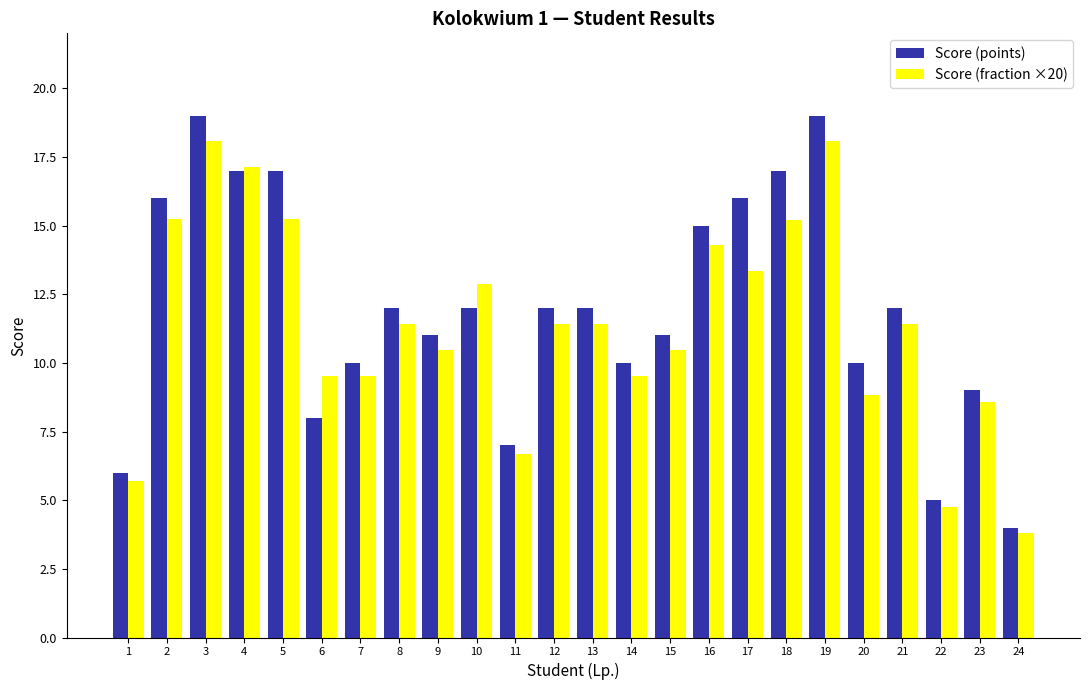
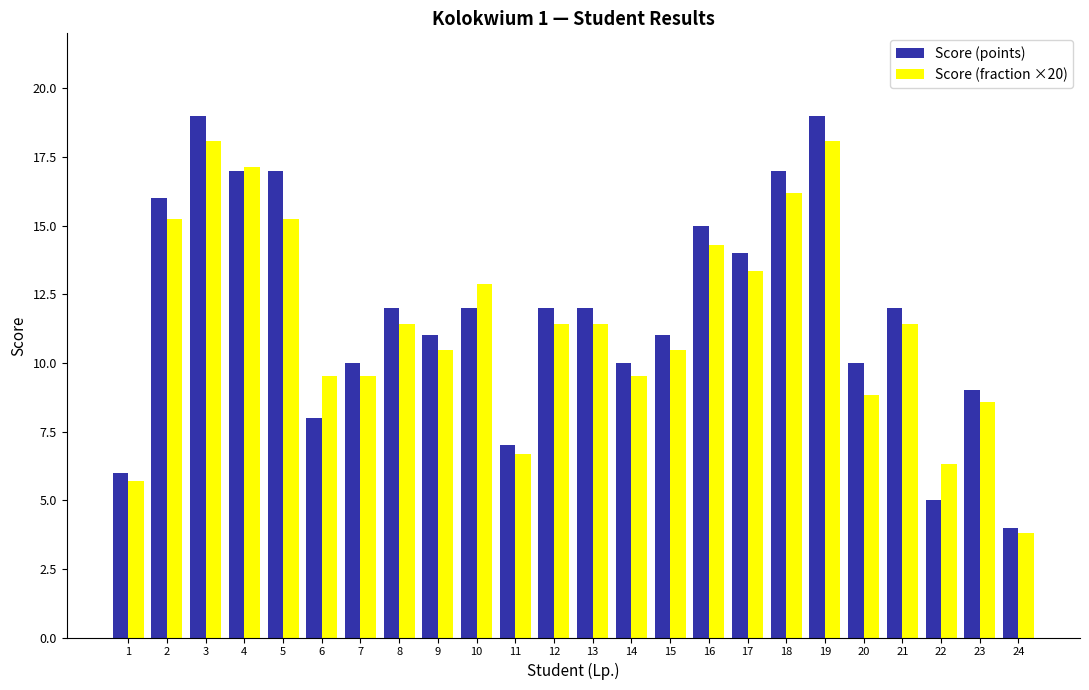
  {
    "Score (points)": {
      "1": 6,
      "2": 16,
      "3": 19,
      "4": 17,
      "5": 17,
      "6": 8,
      "7": 10,
      "8": 12,
      "9": 11,
      "10": 12,
      "11": 7,
      "12": 12,
      "13": 12,
      "14": 10,
      "15": 11,
      "16": 15,
-     "17": 16,
+     "17": 14,
      "18": 17,
      "19": 19,
      "20": 10,
      "21": 12,
      "22": 5,
      "23": 9,
      "24": 4
    },
    "Score (fraction ×20)": {
      "1": 5.7,
      "2": 15.2,
      "3": 18.1,
      "4": 17.1,
      "5": 15.2,
      "6": 9.5,
      "7": 9.5,
      "8": 11.4,
      "9": 10.5,
      "10": 12.9,
      "11": 6.7,
      "12": 11.4,
      "13": 11.4,
      "14": 9.5,
      "15": 10.5,
      "16": 14.3,
      "17": 13.3,
-     "18": 15.2,
+     "18": 16.2,
      "19": 18.1,
      "20": 8.8,
      "21": 11.4,
-     "22": 4.8,
+     "22": 6.3,
      "23": 8.6,
      "24": 3.8
    }
  }
